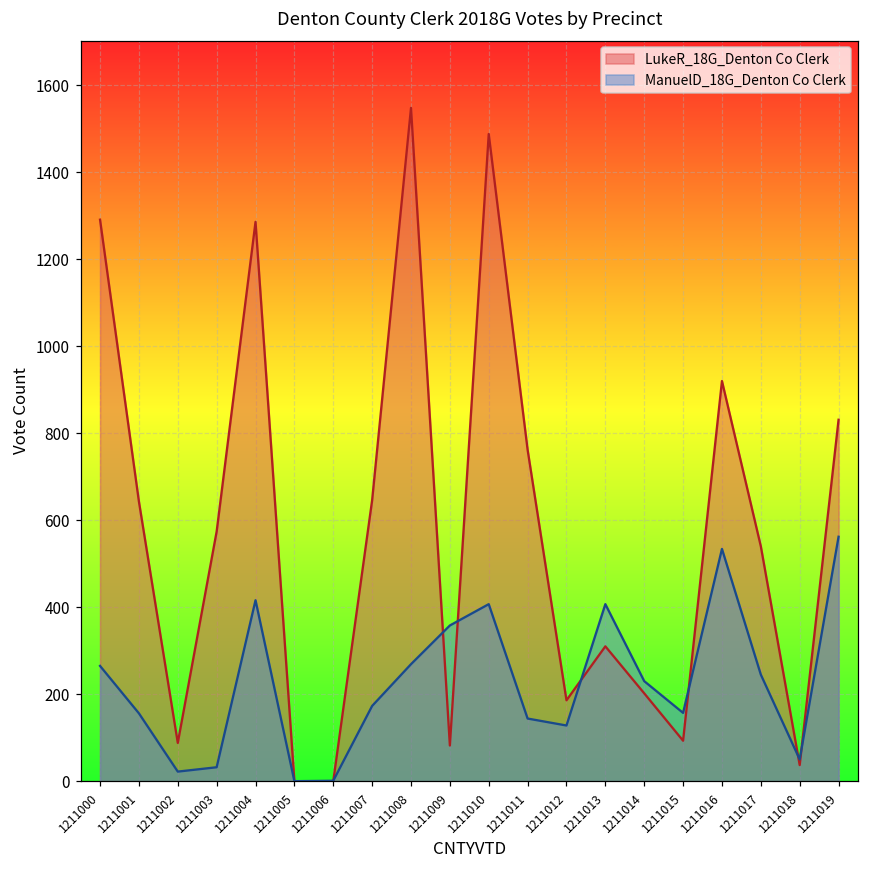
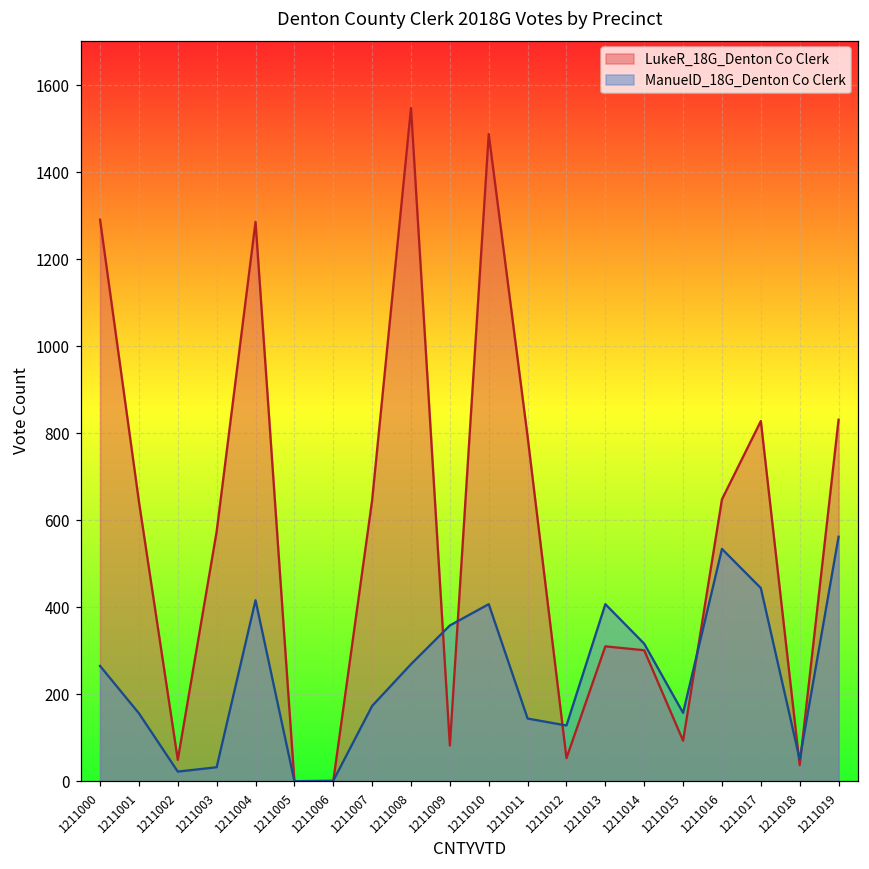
  {
    "LukeR_18G_Denton Co Clerk": {
      "1211000": 1290,
      "1211001": 640,
-     "1211002": 90,
+     "1211002": 50,
      "1211003": 570,
      "1211004": 1290,
      "1211007": 650,
      "1211008": 1550,
      "1211009": 80,
      "1211010": 1490,
-     "1211011": 760,
-     "1211012": 190,
+     "1211011": 790,
+     "1211012": 50,
      "1211013": 310,
-     "1211014": 200,
+     "1211014": 300,
      "1211015": 90,
-     "1211016": 920,
-     "1211017": 540,
+     "1211016": 650,
+     "1211017": 830,
      "1211018": 40,
      "1211019": 830
    },
    "ManuelD_18G_Denton Co Clerk": {
      "1211000": 270,
      "1211001": 160,
      "1211002": 20,
      "1211003": 30,
      "1211004": 420,
      "1211007": 170,
      "1211008": 270,
      "1211009": 360,
      "1211010": 410,
      "1211011": 140,
      "1211012": 130,
      "1211013": 410,
-     "1211014": 230,
+     "1211014": 320,
      "1211015": 160,
      "1211016": 530,
-     "1211017": 250,
+     "1211017": 440,
      "1211018": 50,
      "1211019": 560
    }
  }
